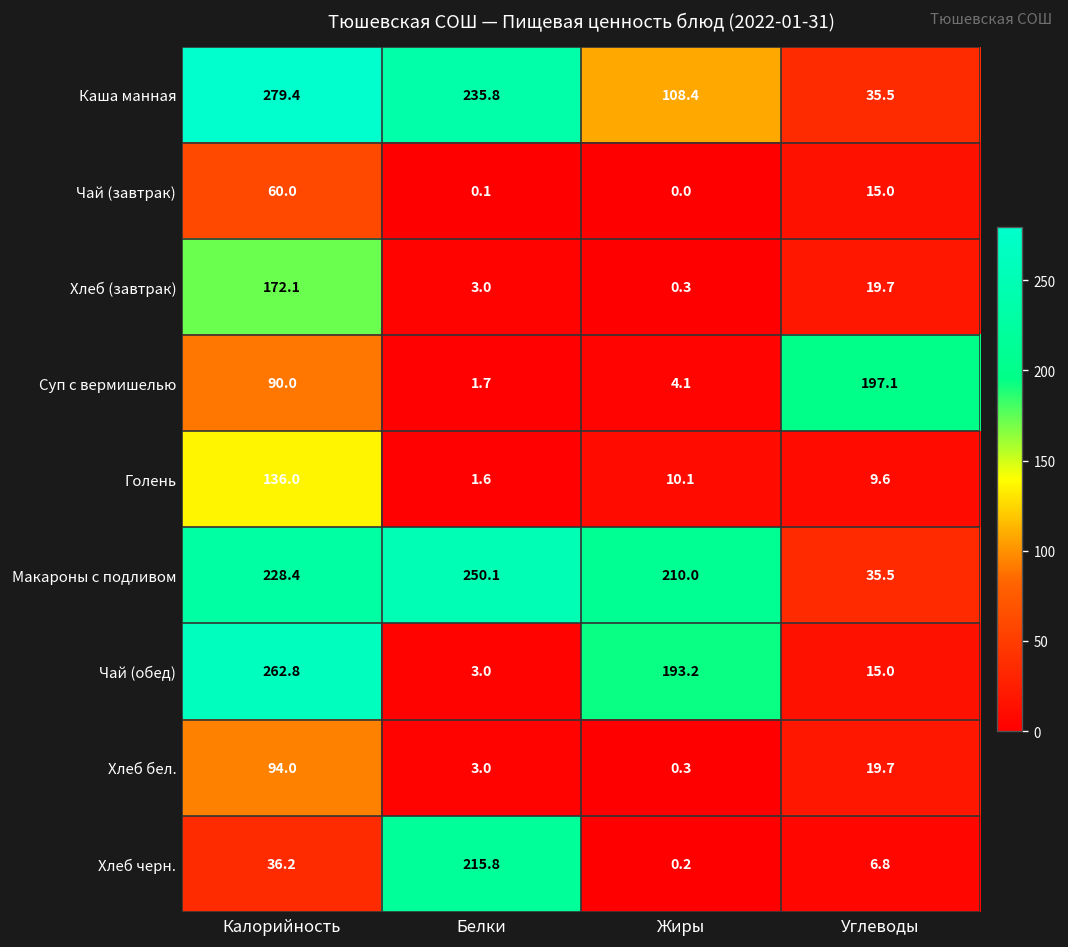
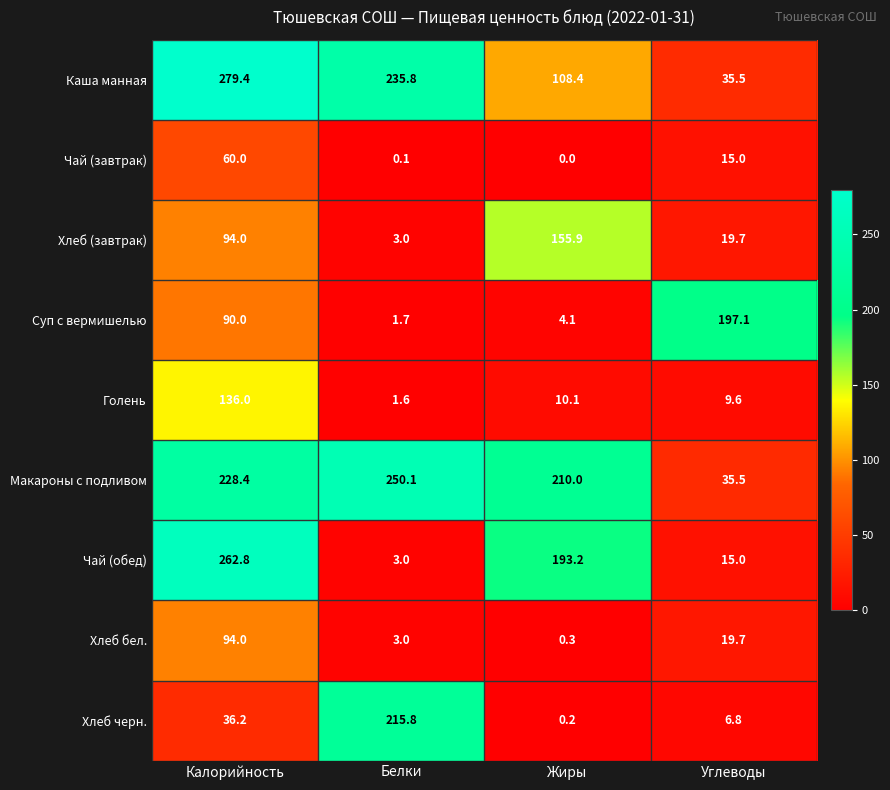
  {
    "Каша манная": {
      "Калорийность": 279.4,
      "Белки": 235.8,
      "Жиры": 108.4,
      "Углеводы": 35.5
    },
    "Чай (завтрак)": {
      "Калорийность": 60.0,
      "Белки": 0.1,
      "Жиры": 0.0,
      "Углеводы": 15.0
    },
    "Хлеб (завтрак)": {
-     "Калорийность": 172.1,
+     "Калорийность": 94.0,
      "Белки": 3.0,
-     "Жиры": 0.3,
+     "Жиры": 155.9,
      "Углеводы": 19.7
    },
    "Суп с вермишелью": {
      "Калорийность": 90.0,
      "Белки": 1.7,
      "Жиры": 4.1,
      "Углеводы": 197.1
    },
    "Голень": {
      "Калорийность": 136.0,
      "Белки": 1.6,
      "Жиры": 10.1,
      "Углеводы": 9.6
    },
    "Макароны с подливом": {
      "Калорийность": 228.4,
      "Белки": 250.1,
      "Жиры": 210.0,
      "Углеводы": 35.5
    },
    "Чай (обед)": {
      "Калорийность": 262.8,
      "Белки": 3.0,
      "Жиры": 193.2,
      "Углеводы": 15.0
    },
    "Хлеб бел.": {
      "Калорийность": 94.0,
      "Белки": 3.0,
      "Жиры": 0.3,
      "Углеводы": 19.7
    },
    "Хлеб черн.": {
      "Калорийность": 36.2,
      "Белки": 215.8,
      "Жиры": 0.2,
      "Углеводы": 6.8
    }
  }
